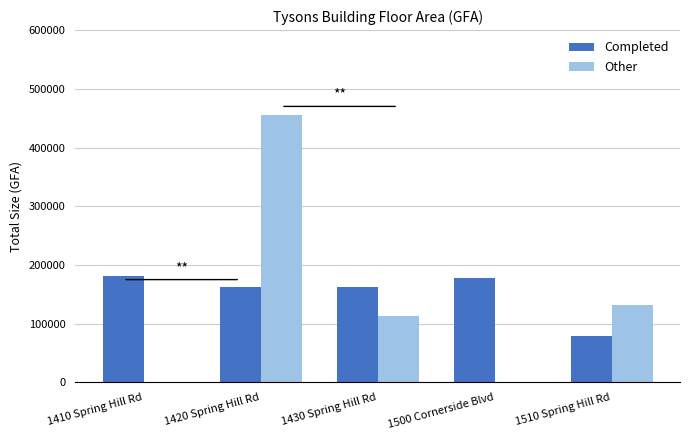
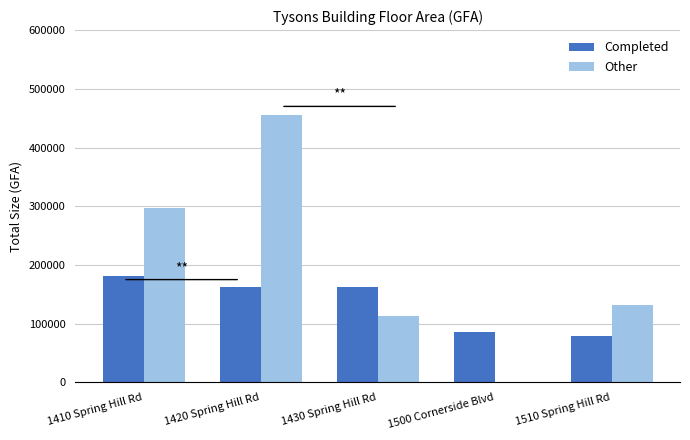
  {
    "Completed": {
      "1410 Spring Hill Rd": 180000,
      "1420 Spring Hill Rd": 160000,
      "1430 Spring Hill Rd": 160000,
-     "1500 Cornerside Blvd": 180000,
+     "1500 Cornerside Blvd": 90000,
      "1510 Spring Hill Rd": 80000
    },
    "Other": {
-     "1410 Spring Hill Rd": 0,
+     "1410 Spring Hill Rd": 300000,
      "1420 Spring Hill Rd": 460000,
      "1430 Spring Hill Rd": 110000,
      "1500 Cornerside Blvd": 0,
      "1510 Spring Hill Rd": 130000
    }
  }
